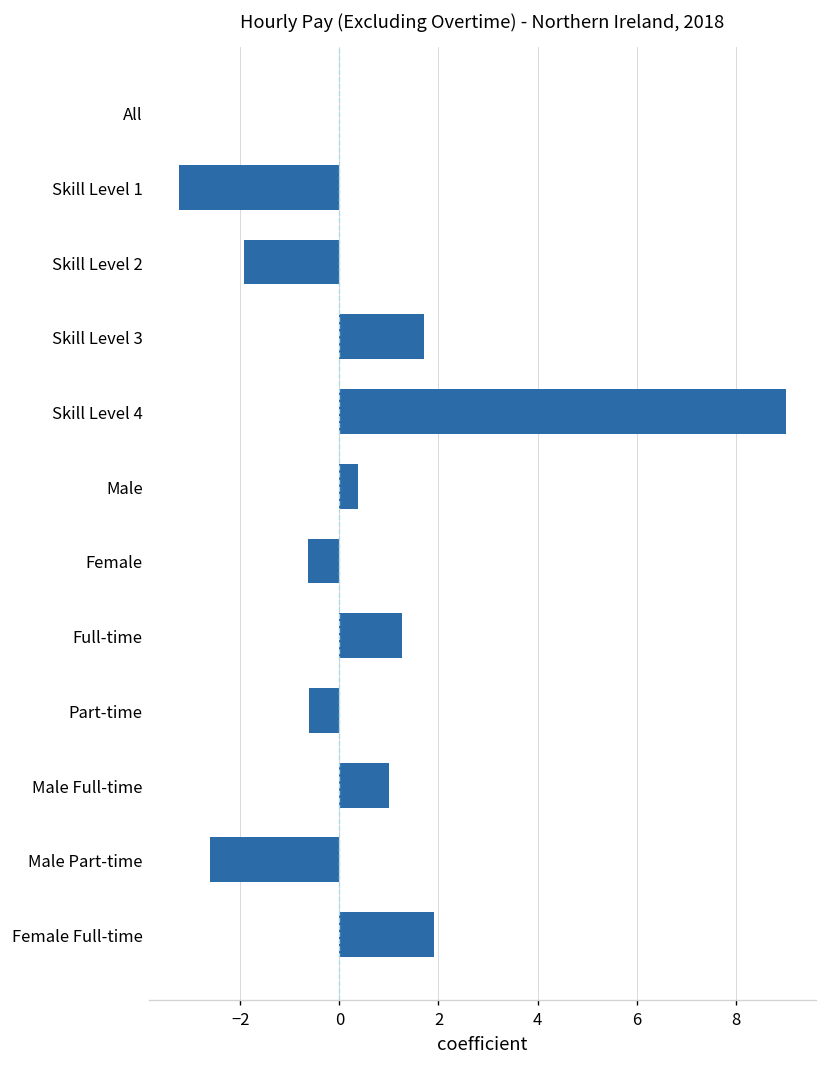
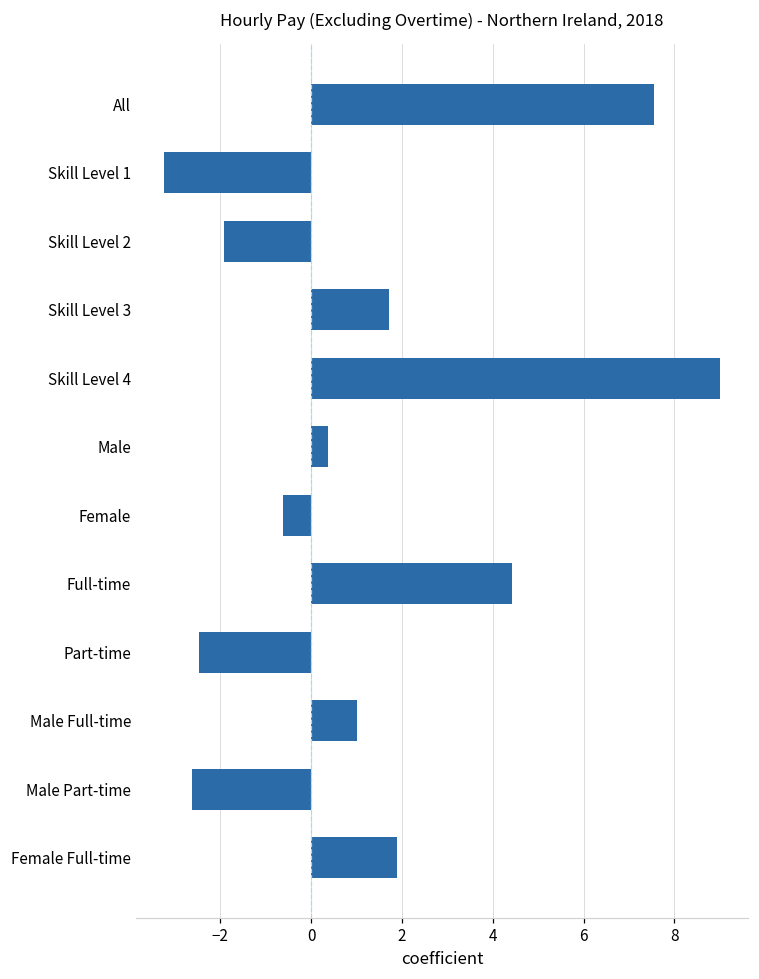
  {
-   "All": 0.0,
+   "All": 7.6,
    "Skill Level 1": -3.2,
    "Skill Level 2": -1.9,
    "Skill Level 3": 1.7,
    "Skill Level 4": 9.0,
    "Male": 0.4,
    "Female": -0.6,
-   "Full-time": 1.3,
-   "Part-time": -0.6,
+   "Full-time": 4.4,
+   "Part-time": -2.5,
    "Male Full-time": 1.0,
    "Male Part-time": -2.6,
    "Female Full-time": 1.9
  }
